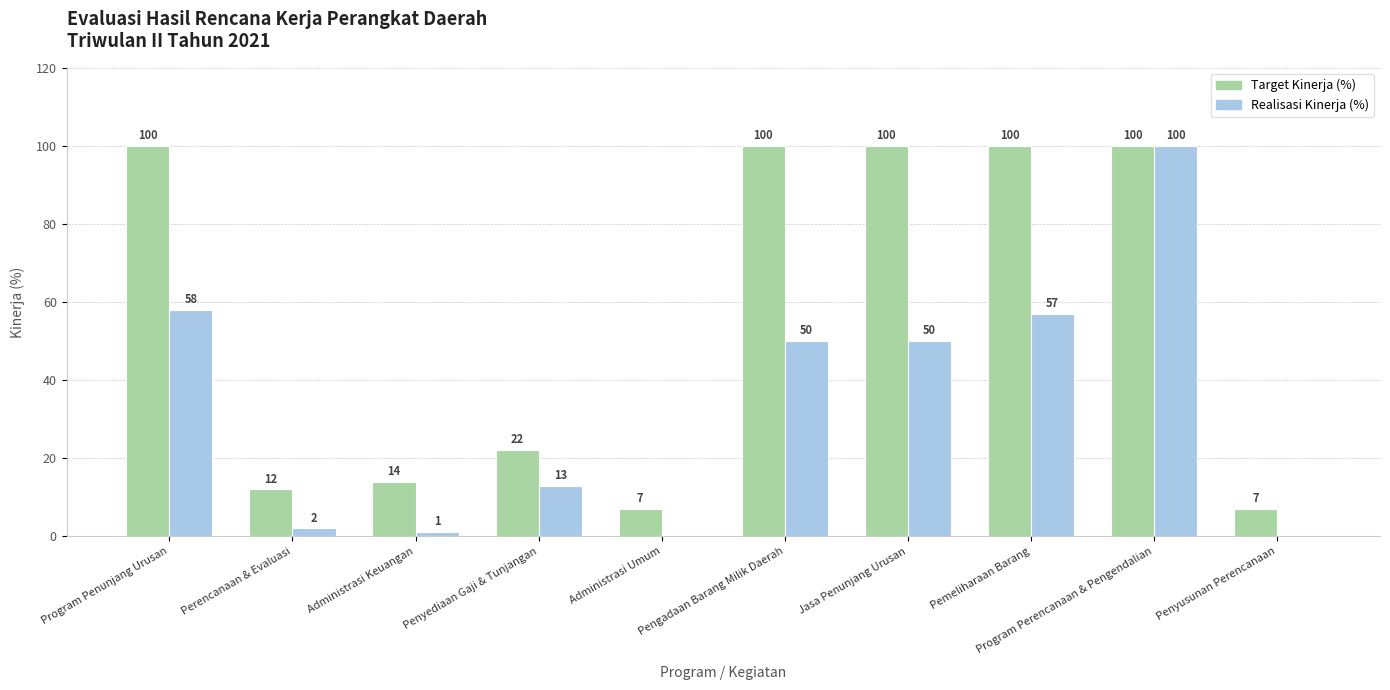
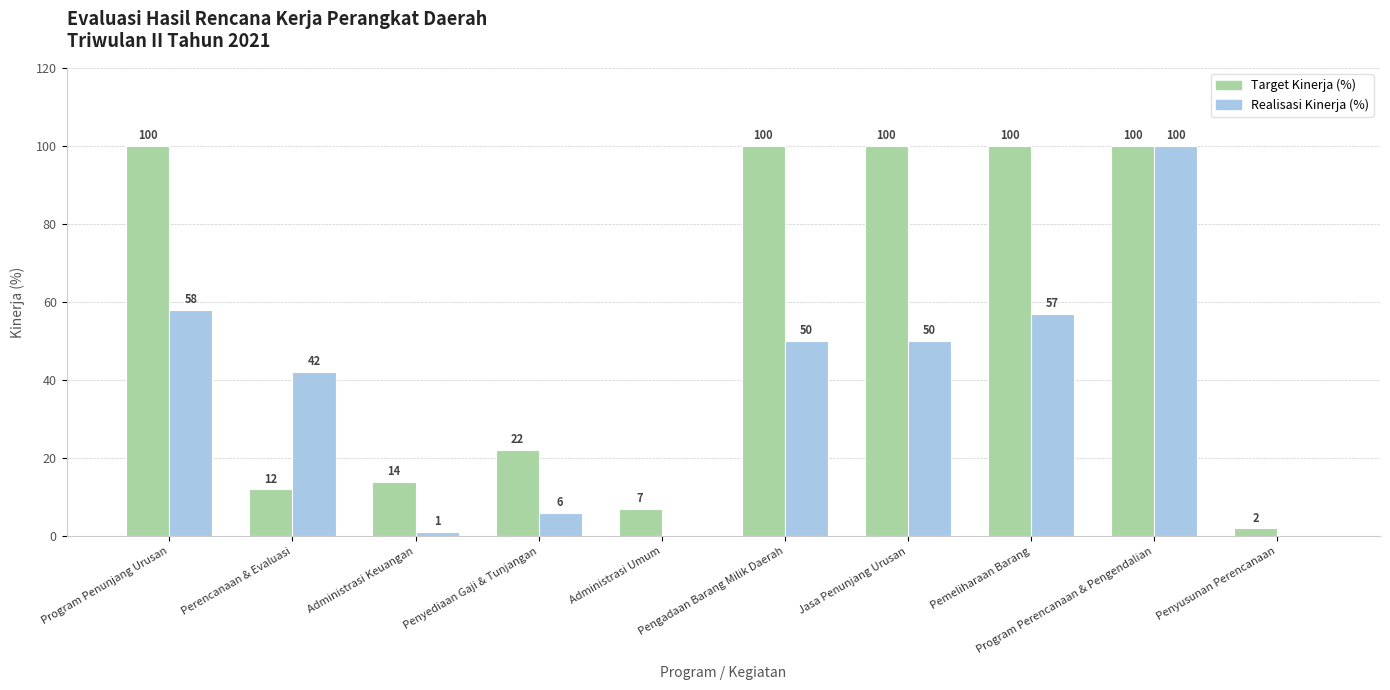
  {
    "Target Kinerja (%)": {
      "Program Penunjang Urusan": 100,
      "Perencanaan & Evaluasi": 12,
      "Administrasi Keuangan": 14,
      "Penyediaan Gaji & Tunjangan": 22,
      "Administrasi Umum": 7,
      "Pengadaan Barang Milik Daerah": 100,
      "Jasa Penunjang Urusan": 100,
      "Pemeliharaan Barang": 100,
      "Program Perencanaan & Pengendalian": 100,
-     "Penyusunan Perencanaan": 7
+     "Penyusunan Perencanaan": 2
    },
    "Realisasi Kinerja (%)": {
      "Program Penunjang Urusan": 58,
-     "Perencanaan & Evaluasi": 2,
+     "Perencanaan & Evaluasi": 42,
      "Administrasi Keuangan": 1,
-     "Penyediaan Gaji & Tunjangan": 13,
+     "Penyediaan Gaji & Tunjangan": 6,
      "Pengadaan Barang Milik Daerah": 50,
      "Jasa Penunjang Urusan": 50,
      "Pemeliharaan Barang": 57,
      "Program Perencanaan & Pengendalian": 100
    }
  }
